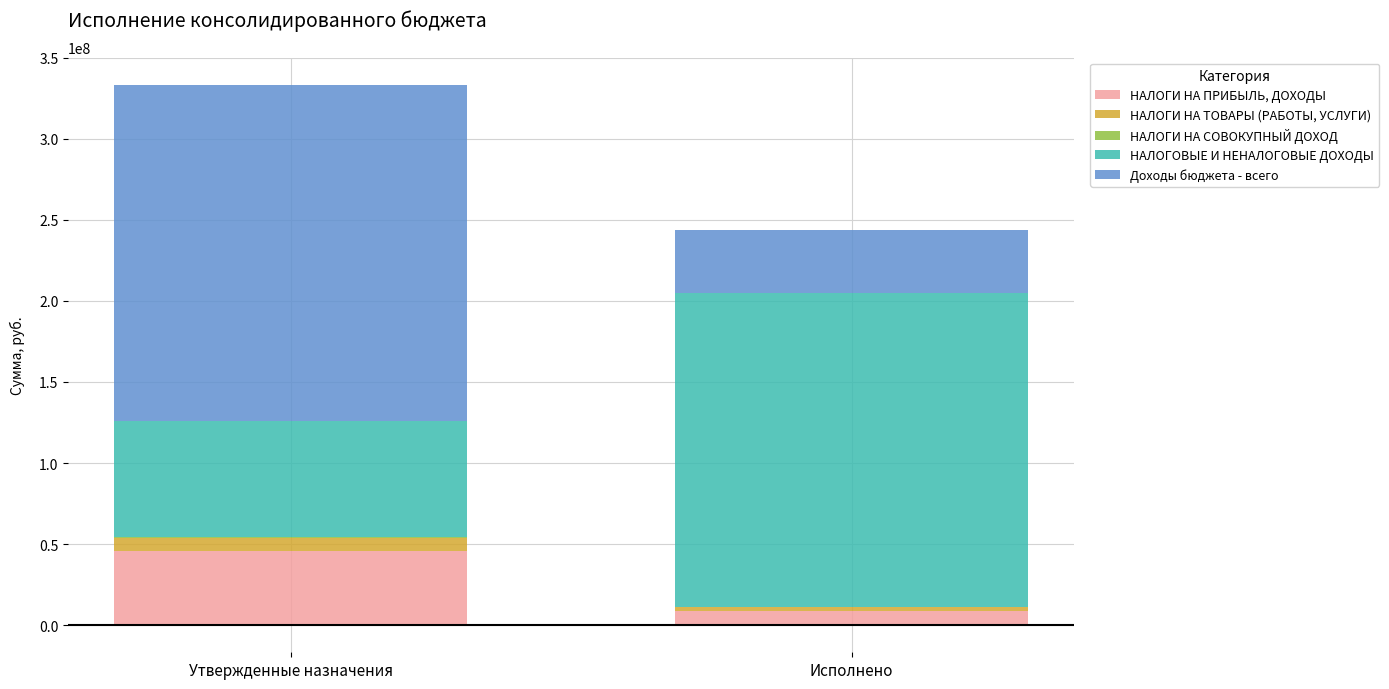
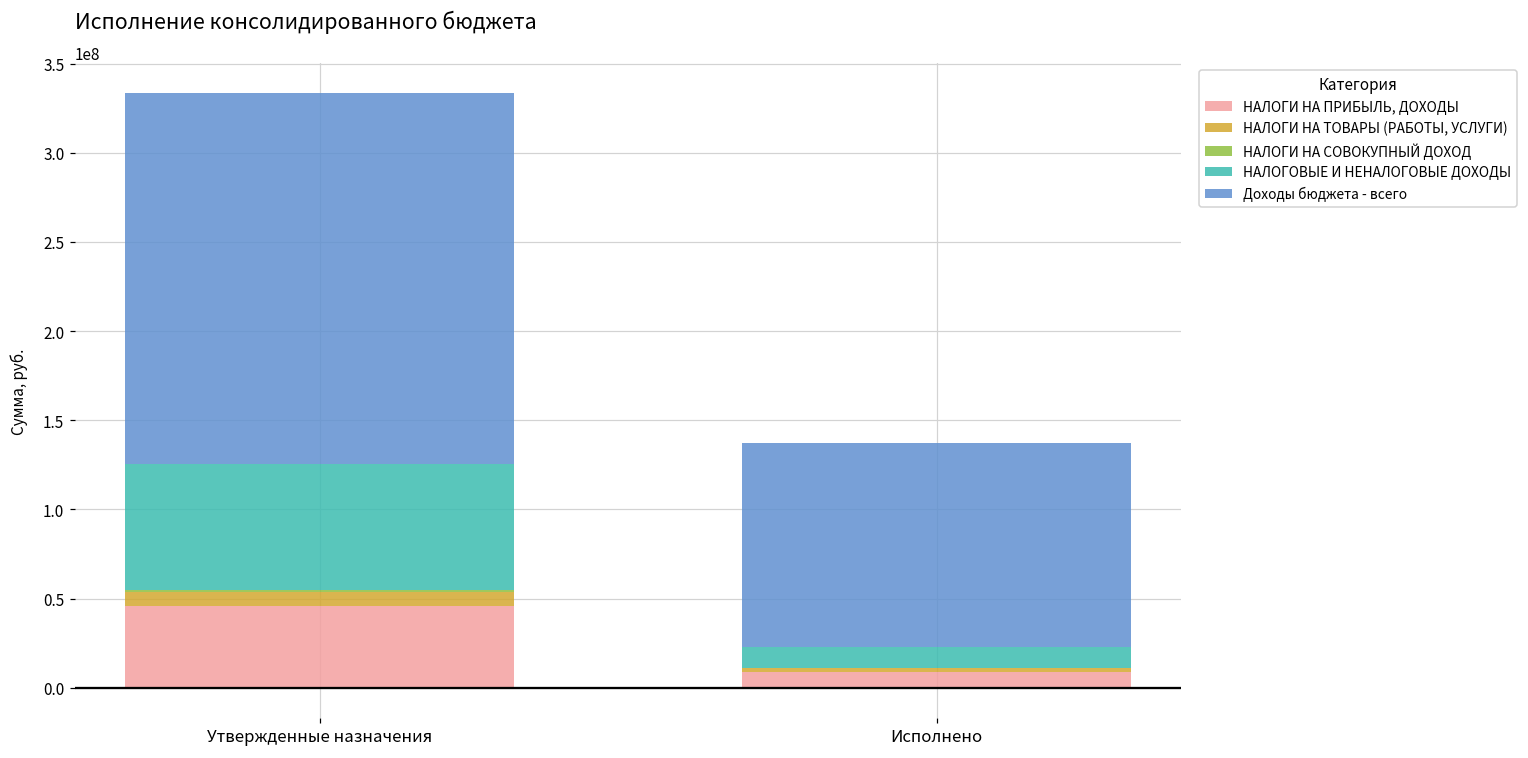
  {
    "НАЛОГИ НА ПРИБЫЛЬ, ДОХОДЫ": {
      "Утвержденные назначения": 46000000,
      "Исполнено": 9000000
    },
    "НАЛОГИ НА ТОВАРЫ (РАБОТЫ, УСЛУГИ)": {
      "Утвержденные назначения": 8000000,
      "Исполнено": 2000000
    },
    "НАЛОГОВЫЕ И НЕНАЛОГОВЫЕ ДОХОДЫ": {
      "Утвержденные назначения": 71000000,
-     "Исполнено": 194000000
+     "Исполнено": 12000000
    },
    "Доходы бюджета - всего": {
      "Утвержденные назначения": 208000000,
-     "Исполнено": 39000000
+     "Исполнено": 115000000
    }
  }
